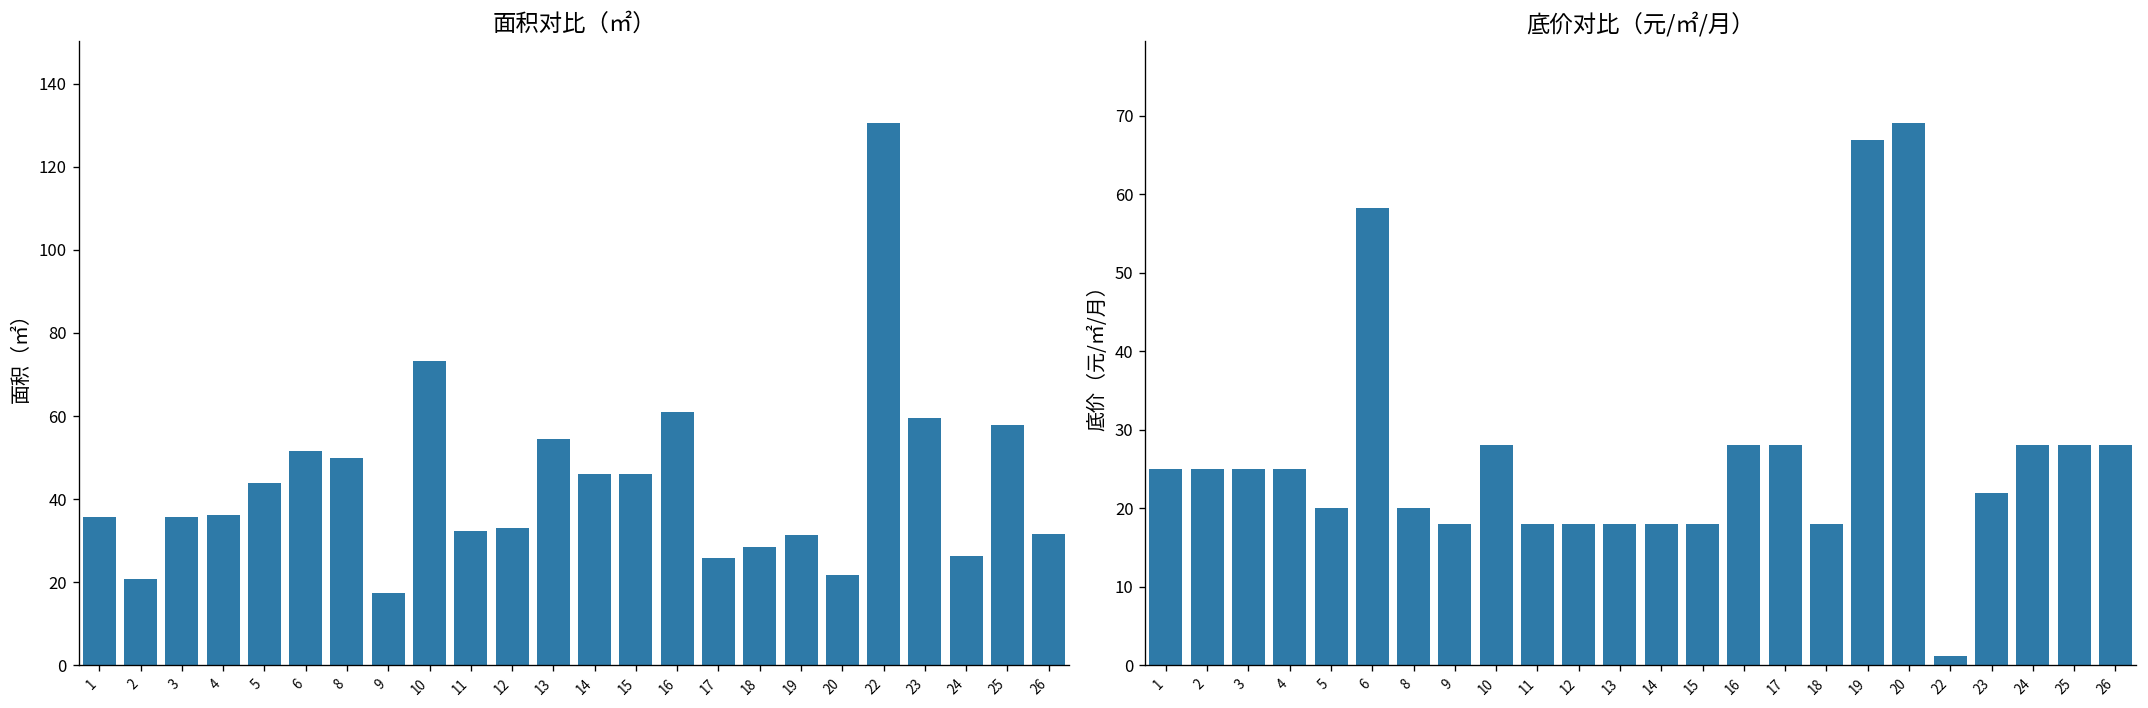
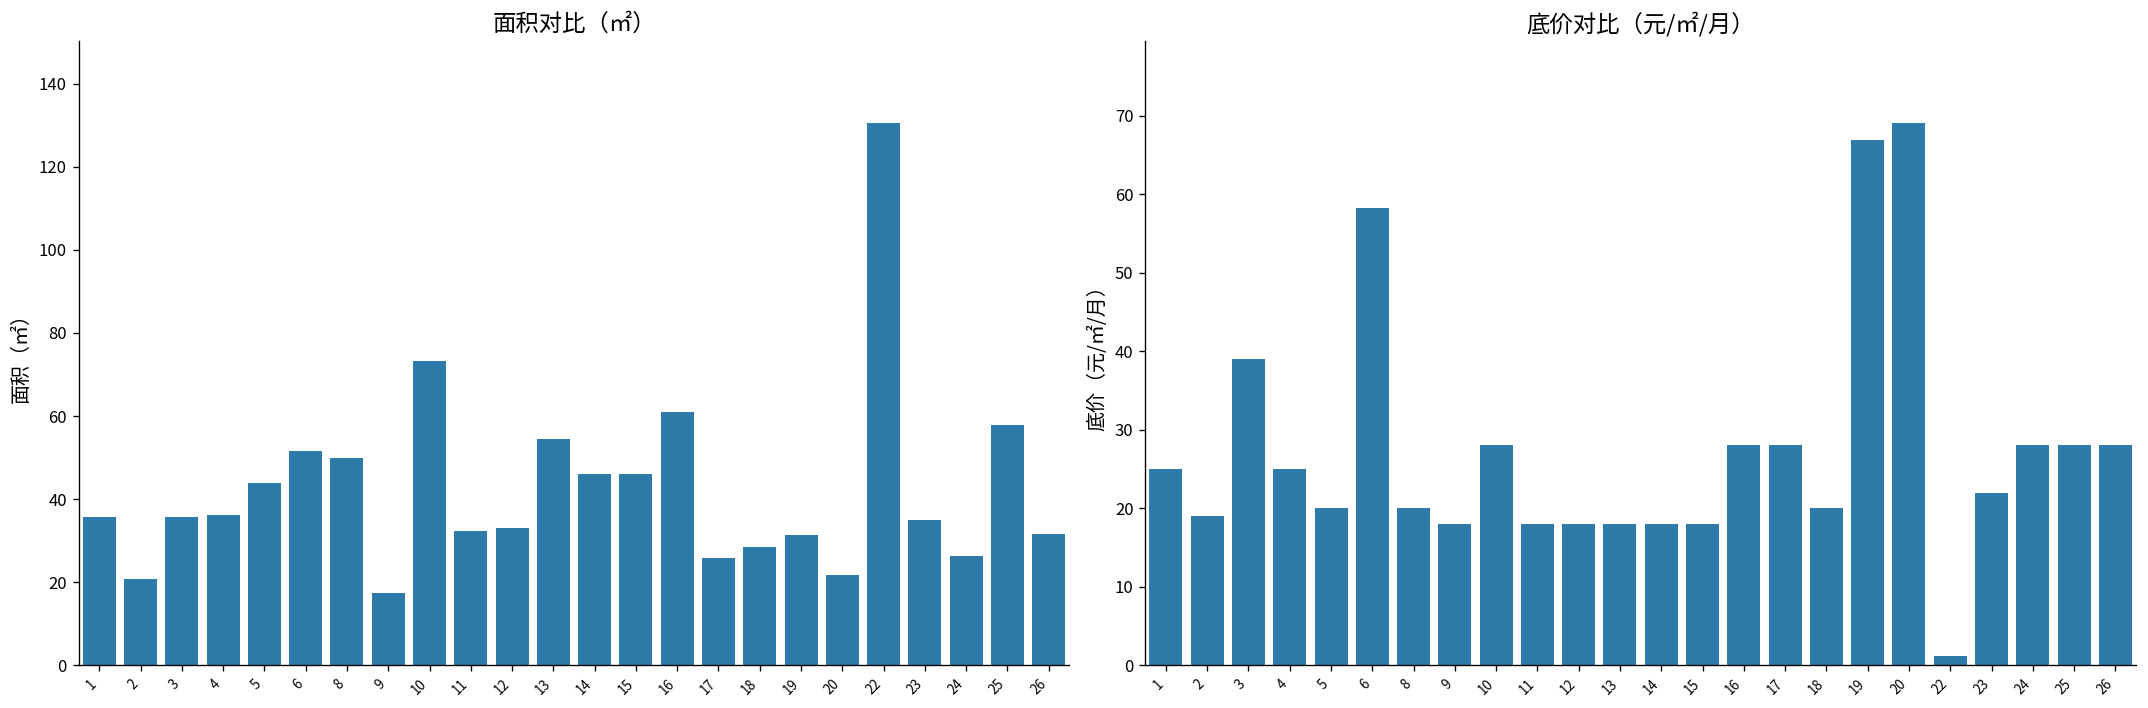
  {
    "面积对比（㎡）": {
      "1": 36,
      "2": 21,
      "3": 36,
      "4": 36,
      "5": 44,
      "6": 52,
      "8": 50,
      "9": 17,
      "10": 73,
      "11": 32,
      "12": 33,
      "13": 54,
      "14": 46,
      "15": 46,
      "16": 61,
      "17": 26,
      "18": 28,
      "19": 31,
      "20": 22,
      "22": 131,
-     "23": 60,
+     "23": 35,
      "24": 26,
      "25": 58,
      "26": 32
    },
    "底价对比（元/㎡/月）": {
      "1": 25,
-     "2": 25,
-     "3": 25,
+     "2": 19,
+     "3": 39,
      "4": 25,
      "5": 20,
      "6": 58,
      "8": 20,
      "9": 18,
      "10": 28,
      "11": 18,
      "12": 18,
      "13": 18,
      "14": 18,
      "15": 18,
      "16": 28,
      "17": 28,
-     "18": 18,
+     "18": 20,
      "19": 67,
      "20": 69,
      "22": 1,
      "23": 22,
      "24": 28,
      "25": 28,
      "26": 28
    }
  }
